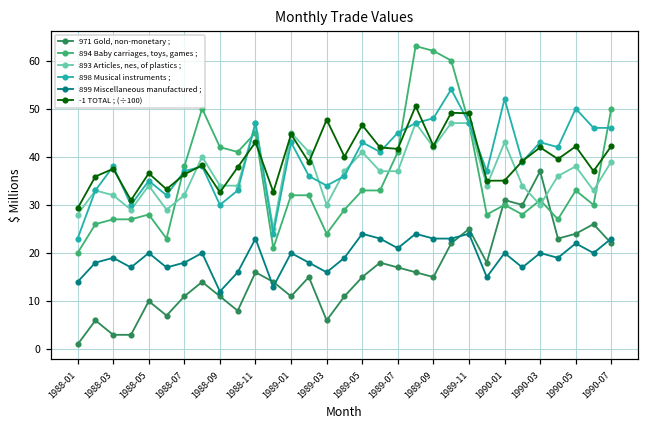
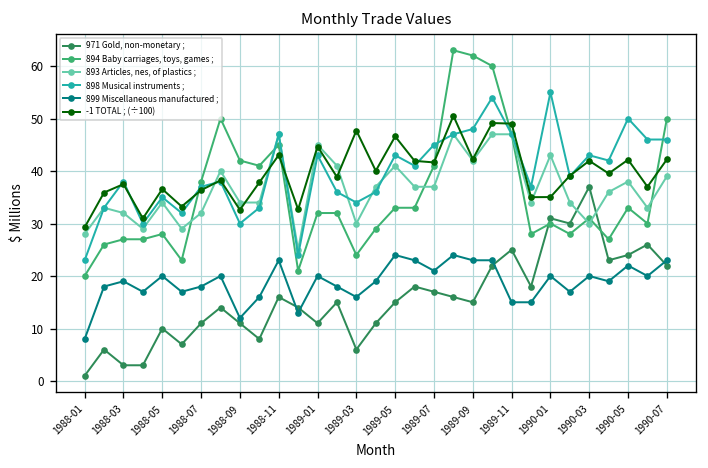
  {
    "893 Articles, nes, of plastics ;": {
      "1988-01": 28,
      "1988-03": 32,
      "1988-05": 34,
      "1988-07": 32,
      "1988-09": 34,
      "1989-03": 30,
      "1989-05": 41,
      "1989-07": 37,
      "1990-01": 43,
      "1990-03": 30,
      "1990-05": 38,
      "1990-07": 39
    },
    "898 Musical instruments ;": {
      "1988-01": 23,
      "1988-05": 35,
      "1988-07": 37,
      "1988-09": 30,
      "1989-01": 43,
      "1989-03": 34,
      "1989-05": 43,
      "1989-07": 45,
      "1989-09": 48,
-     "1990-01": 52,
+     "1990-01": 55,
      "1990-03": 43,
      "1990-05": 50,
      "1990-07": 46
    },
    "899 Miscellaneous manufactured ;": {
-     "1988-01": 14,
+     "1988-01": 8,
      "1988-03": 19,
      "1988-05": 20,
      "1988-07": 18,
      "1988-09": 12,
      "1988-11": 23,
      "1989-01": 20,
      "1989-03": 16,
      "1989-05": 24,
      "1989-07": 21,
      "1989-09": 23,
-     "1989-11": 24,
+     "1989-11": 15,
      "1990-01": 20,
      "1990-03": 20,
      "1990-05": 22,
      "1990-07": 23
    },
    "-1 TOTAL ; (÷100)": {
      "1988-01": 29,
      "1988-05": 37,
      "1988-07": 36,
      "1988-09": 33,
      "1988-11": 43,
      "1989-03": 48,
      "1989-05": 47,
      "1989-07": 42,
      "1989-11": 49,
      "1990-01": 35,
      "1990-03": 42,
      "1990-05": 42,
      "1990-07": 42
    }
  }
